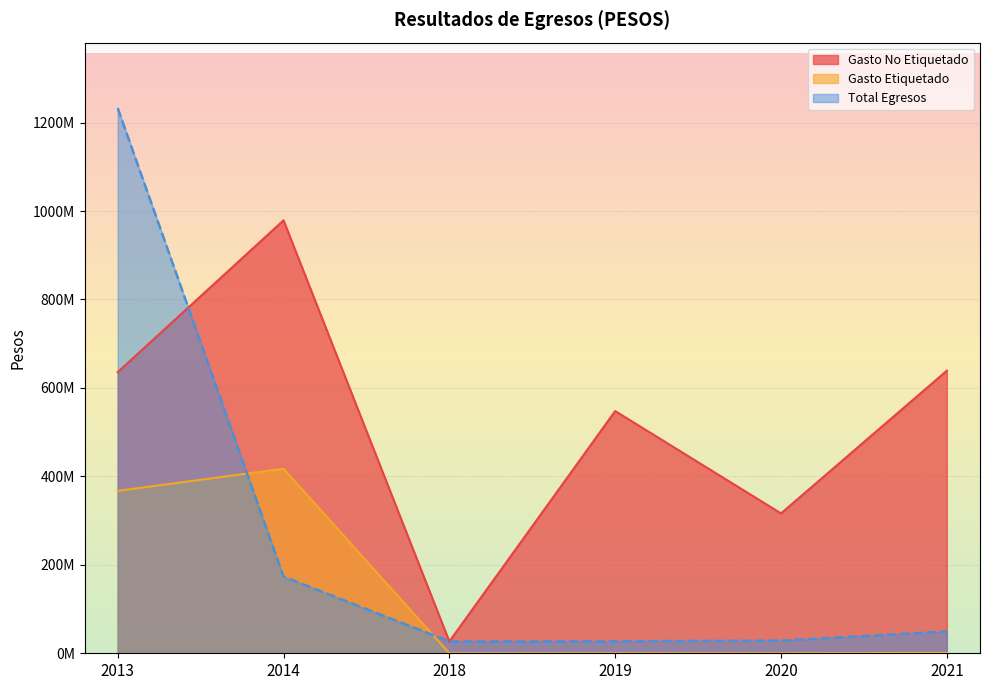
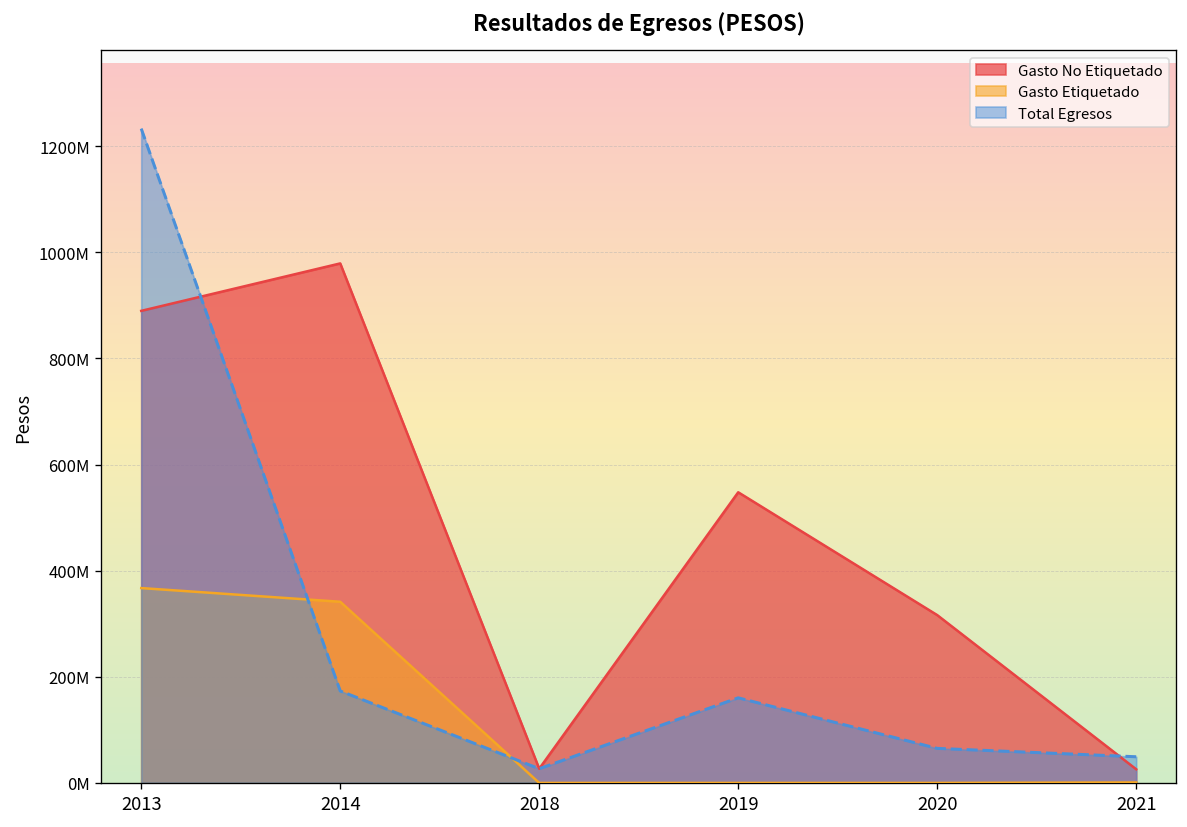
  {
    "Gasto No Etiquetado": {
-     "2013": 640000000,
+     "2013": 890000000,
      "2014": 980000000,
      "2019": 550000000,
      "2020": 320000000,
-     "2021": 640000000
+     "2021": 30000000
    },
    "Gasto Etiquetado": {
      "2013": 370000000,
-     "2014": 420000000,
+     "2014": 340000000,
      "2018": 0,
      "2019": 0,
      "2020": 0,
      "2021": 0
    },
    "Total Egresos": {
      "2013": 1230000000,
      "2014": 170000000,
-     "2019": 30000000,
-     "2020": 30000000,
+     "2019": 160000000,
+     "2020": 70000000,
      "2021": 50000000
    }
  }
